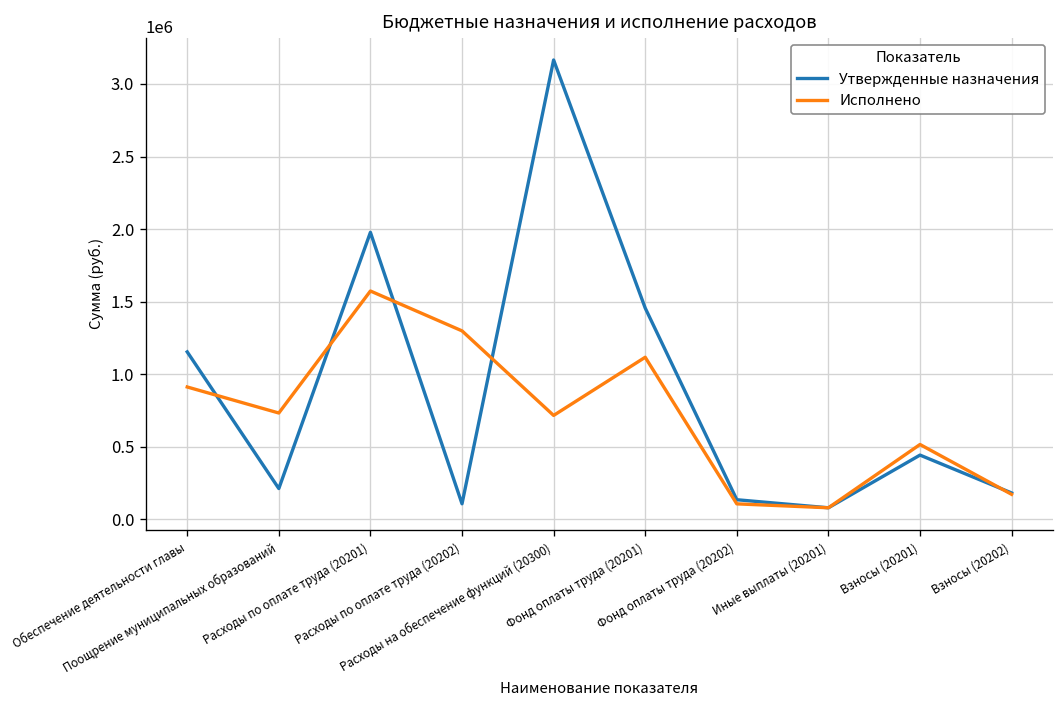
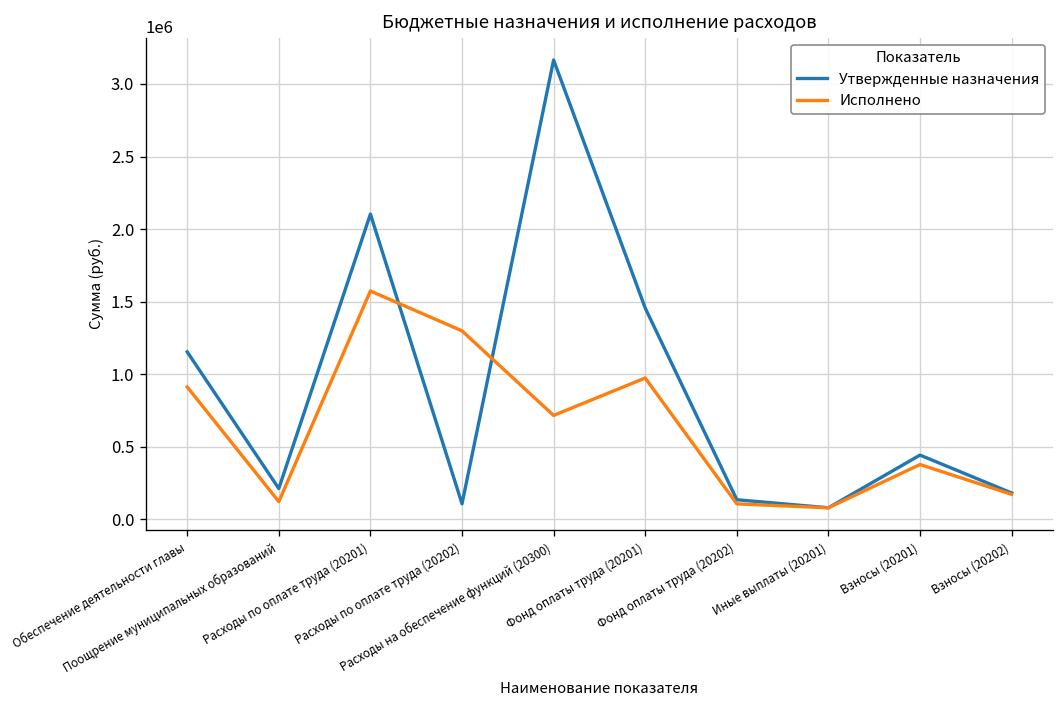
  {
    "Утвержденные назначения": {
      "Обеспечение деятельности главы": 1150000,
      "Поощрение муниципальных образований": 210000,
-     "Расходы по оплате труда (20201)": 1980000,
+     "Расходы по оплате труда (20201)": 2100000,
      "Расходы по оплате труда (20202)": 110000,
      "Расходы на обеспечение функций (20300)": 3170000,
      "Фонд оплаты труда (20201)": 1460000,
      "Фонд оплаты труда (20202)": 130000,
      "Взносы (20201)": 440000
    },
    "Исполнено": {
      "Обеспечение деятельности главы": 910000,
-     "Поощрение муниципальных образований": 730000,
+     "Поощрение муниципальных образований": 120000,
      "Расходы по оплате труда (20201)": 1570000,
      "Расходы по оплате труда (20202)": 1300000,
      "Расходы на обеспечение функций (20300)": 720000,
-     "Фонд оплаты труда (20201)": 1120000,
+     "Фонд оплаты труда (20201)": 970000,
      "Фонд оплаты труда (20202)": 110000,
-     "Взносы (20201)": 520000
+     "Взносы (20201)": 380000
    }
  }
